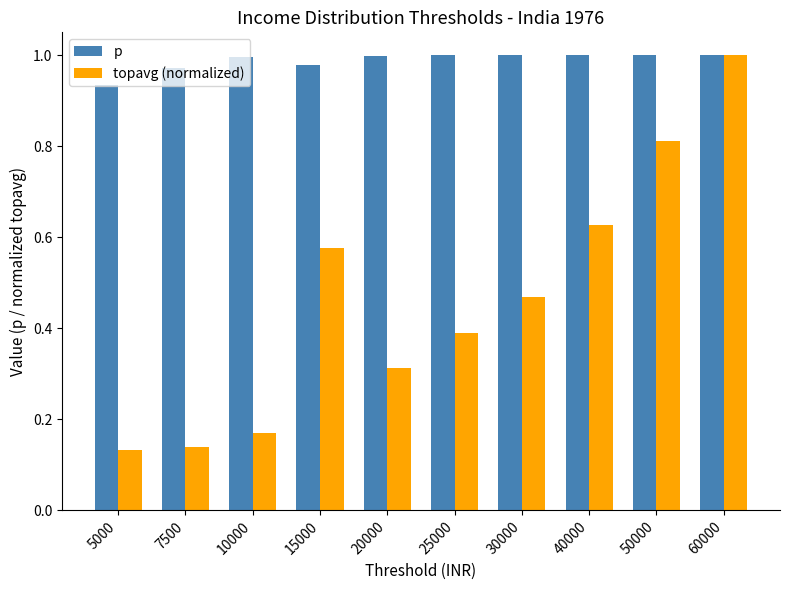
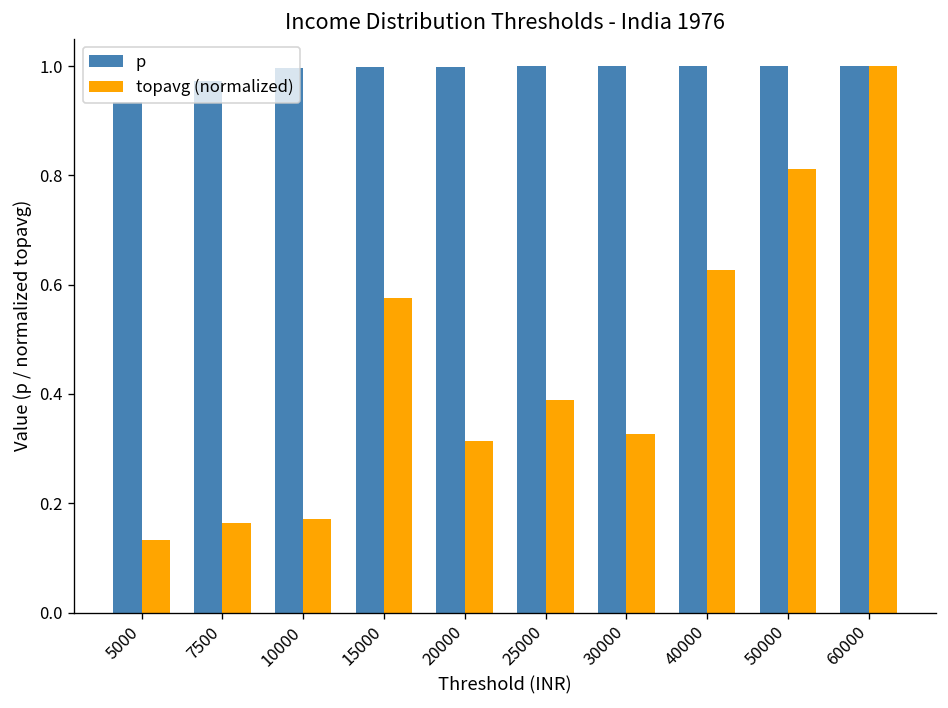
  {
    "p": {
-     "15000": 0.98,
+     "15000": 1.00,
      "20000": 1.00,
      "25000": 1.00,
      "30000": 1.00,
      "40000": 1.00,
      "50000": 1.00,
      "60000": 1.00
    },
    "topavg (normalized)": {
      "5000": 0.13,
-     "7500": 0.14,
+     "7500": 0.16,
      "10000": 0.17,
      "15000": 0.58,
      "20000": 0.31,
      "25000": 0.39,
-     "30000": 0.47,
+     "30000": 0.33,
      "40000": 0.63,
      "50000": 0.81,
      "60000": 1.00
    }
  }
